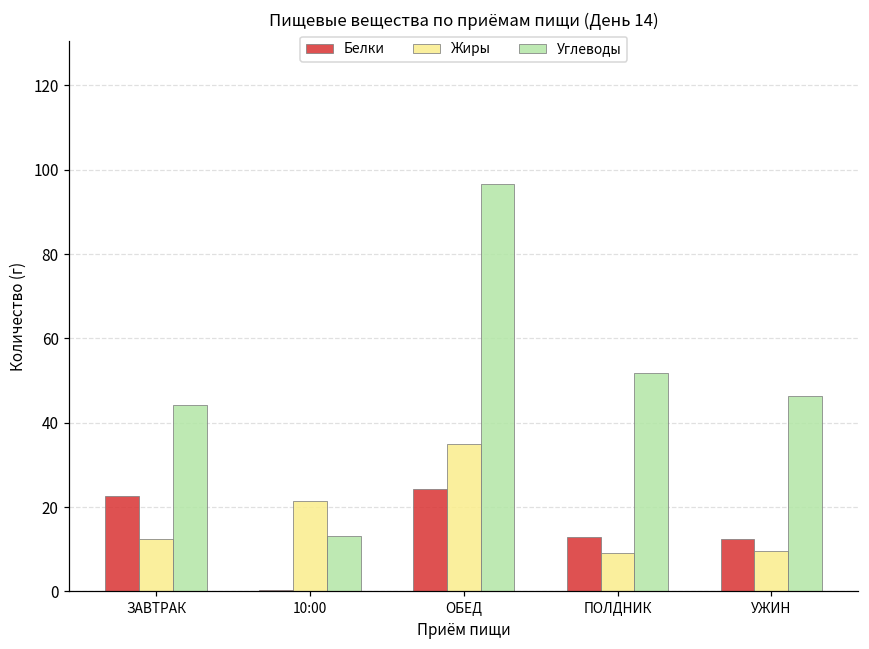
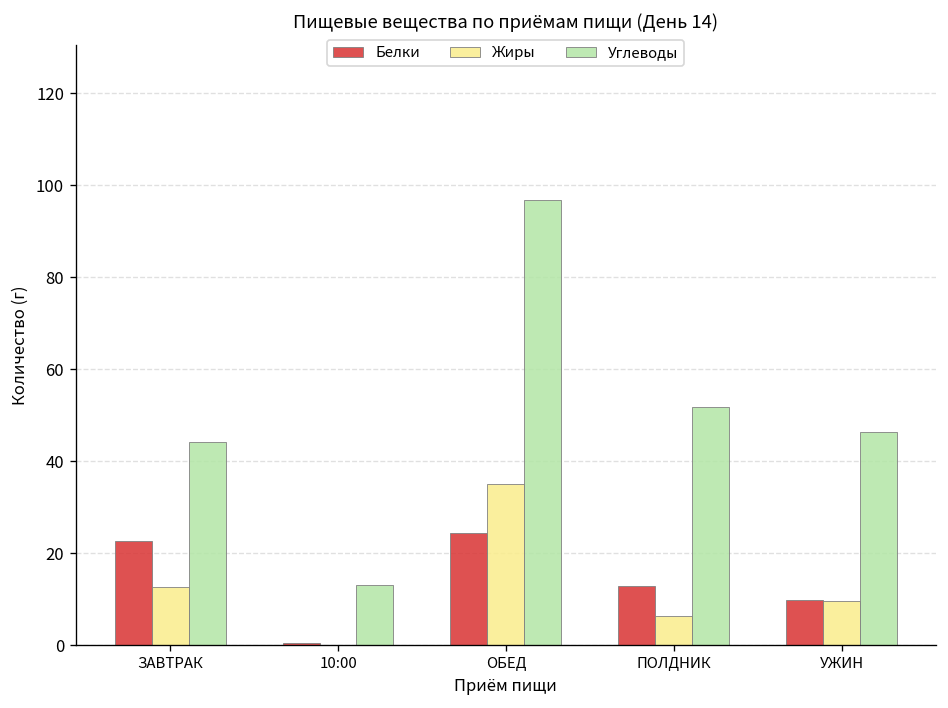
  {
    "Белки": {
      "ЗАВТРАК": 23,
      "ОБЕД": 24,
      "ПОЛДНИК": 13,
-     "УЖИН": 12
+     "УЖИН": 10
    },
    "Жиры": {
      "ЗАВТРАК": 13,
-     "10:00": 21,
+     "10:00": 0,
      "ОБЕД": 35,
-     "ПОЛДНИК": 9,
+     "ПОЛДНИК": 6,
      "УЖИН": 10
    },
    "Углеводы": {
      "ЗАВТРАК": 44,
      "10:00": 13,
      "ОБЕД": 97,
      "ПОЛДНИК": 52,
      "УЖИН": 46
    }
  }
